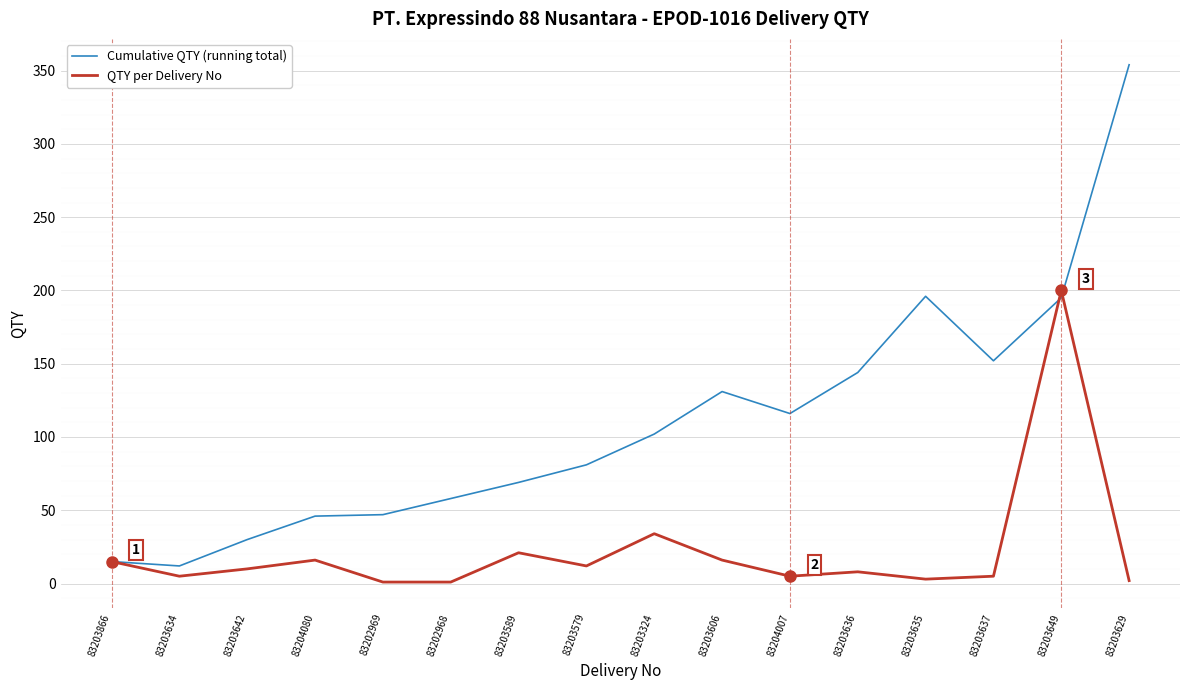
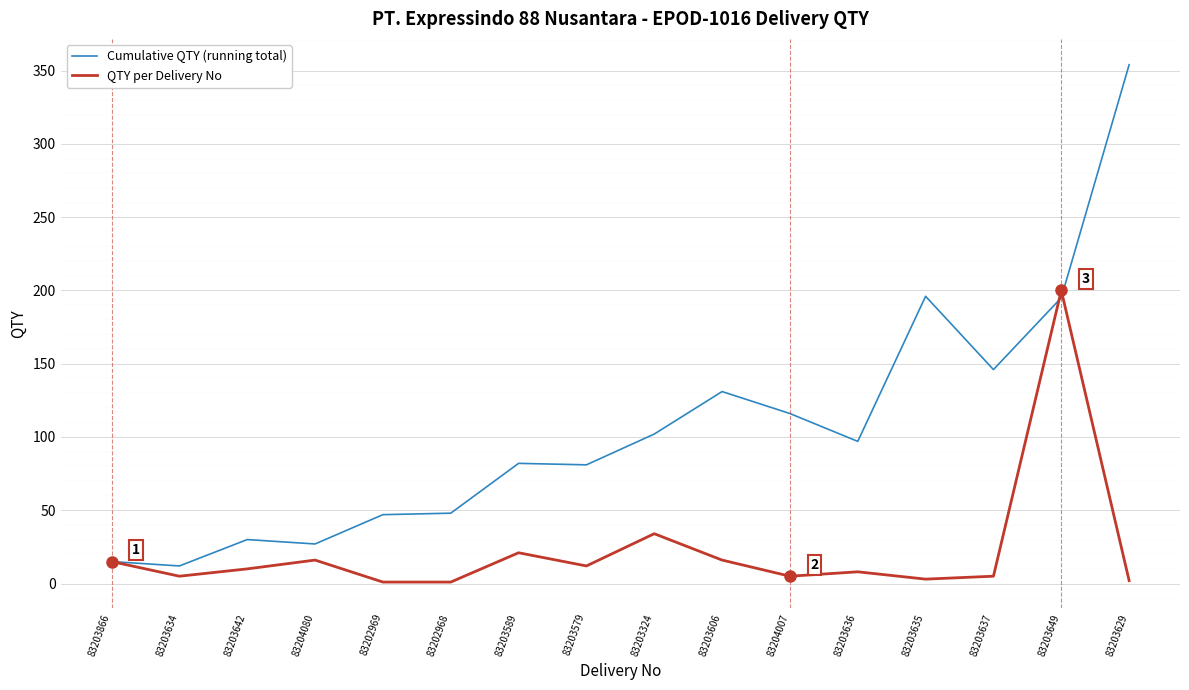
  {
    "Cumulative QTY (running total)": {
      "83203634": 12,
      "83203642": 30,
-     "83204080": 46,
+     "83204080": 27,
      "83202969": 47,
-     "83202968": 58,
-     "83203589": 69,
+     "83202968": 48,
+     "83203589": 82,
      "83203579": 81,
      "83203324": 102,
      "83203606": 131,
      "83204007": 116,
-     "83203636": 144,
+     "83203636": 97,
      "83203635": 196,
-     "83203637": 152,
+     "83203637": 146,
      "83203649": 195,
      "83203629": 354
    }
  }
